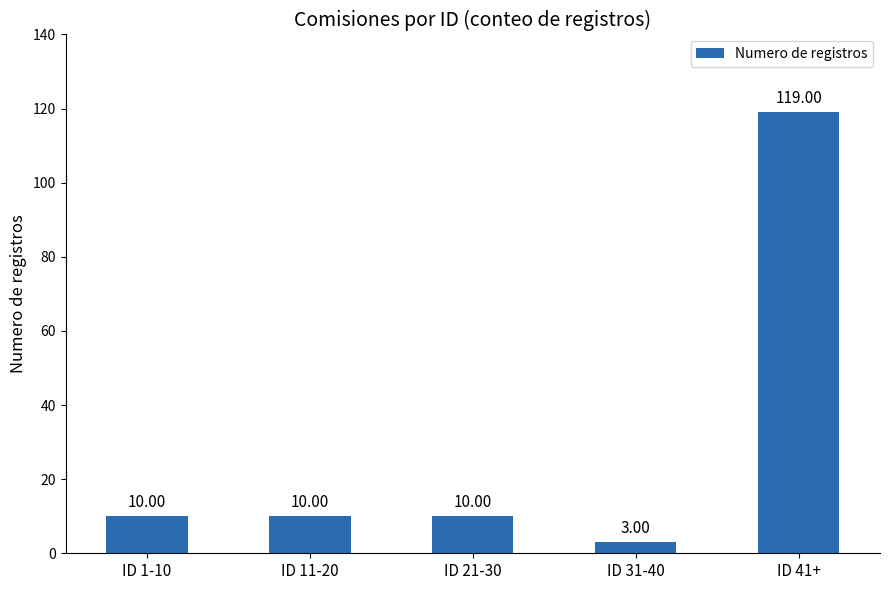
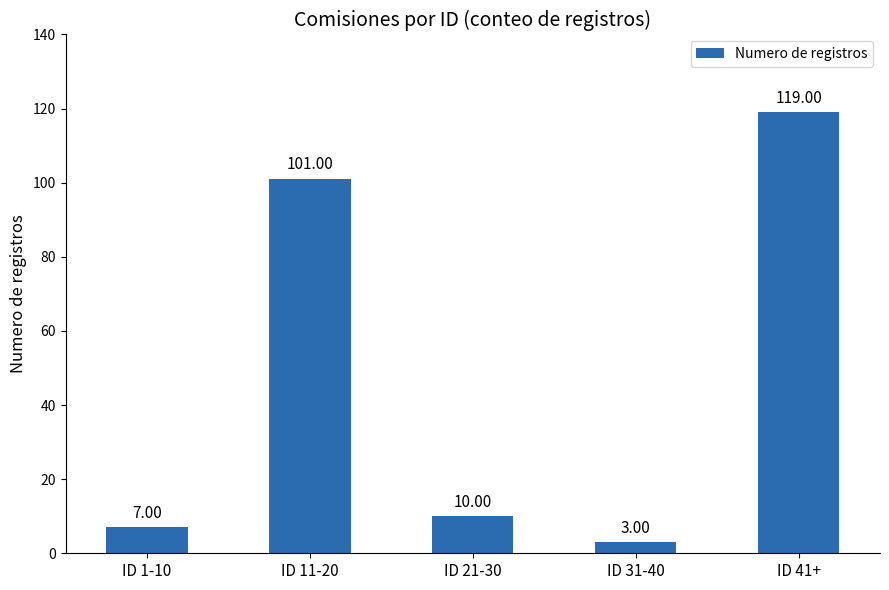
  {
-   "ID 1-10": 10.00,
-   "ID 11-20": 10.00,
+   "ID 1-10": 7.00,
+   "ID 11-20": 101.00,
    "ID 21-30": 10.00,
    "ID 31-40": 3.00,
    "ID 41+": 119.00
  }
